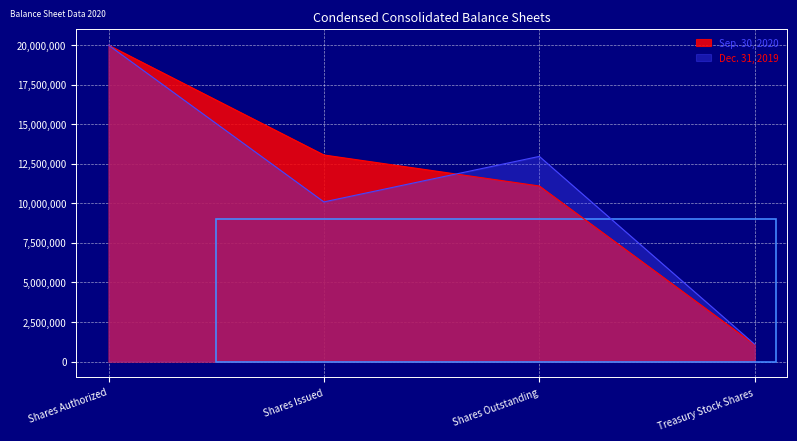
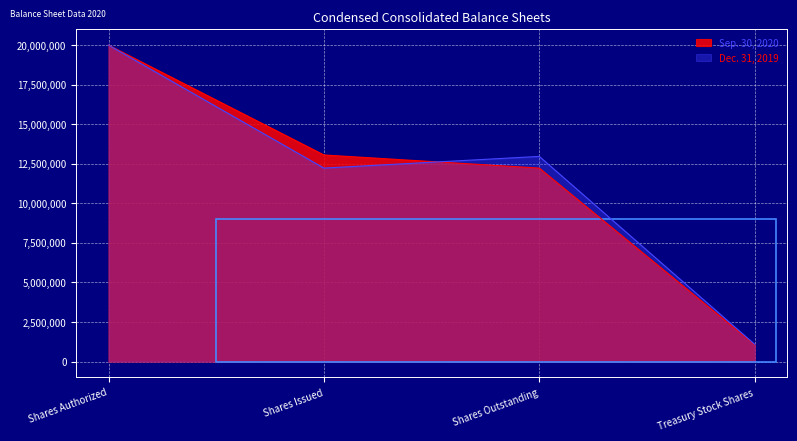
  {
    "Sep. 30, 2020": {
      "Shares Issued": "13,100,000",
-     "Shares Outstanding": "11,100,000"
+     "Shares Outstanding": "12,200,000"
    },
    "Dec. 31, 2019": {
-     "Shares Issued": "10,100,000",
+     "Shares Issued": "12,200,000",
      "Shares Outstanding": "13,000,000"
    }
  }
